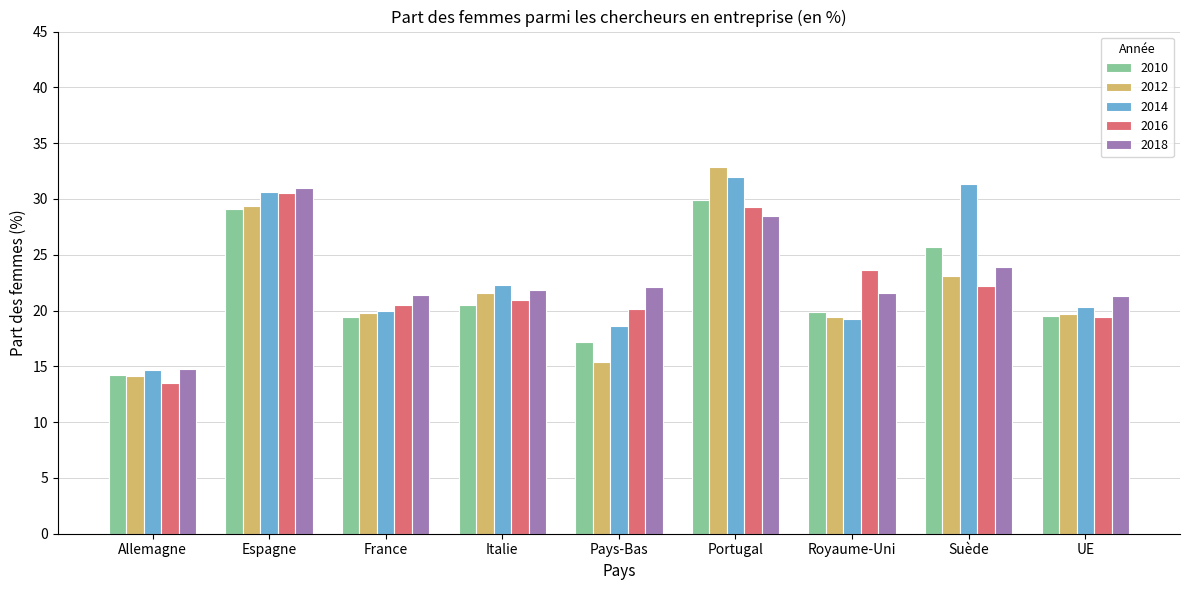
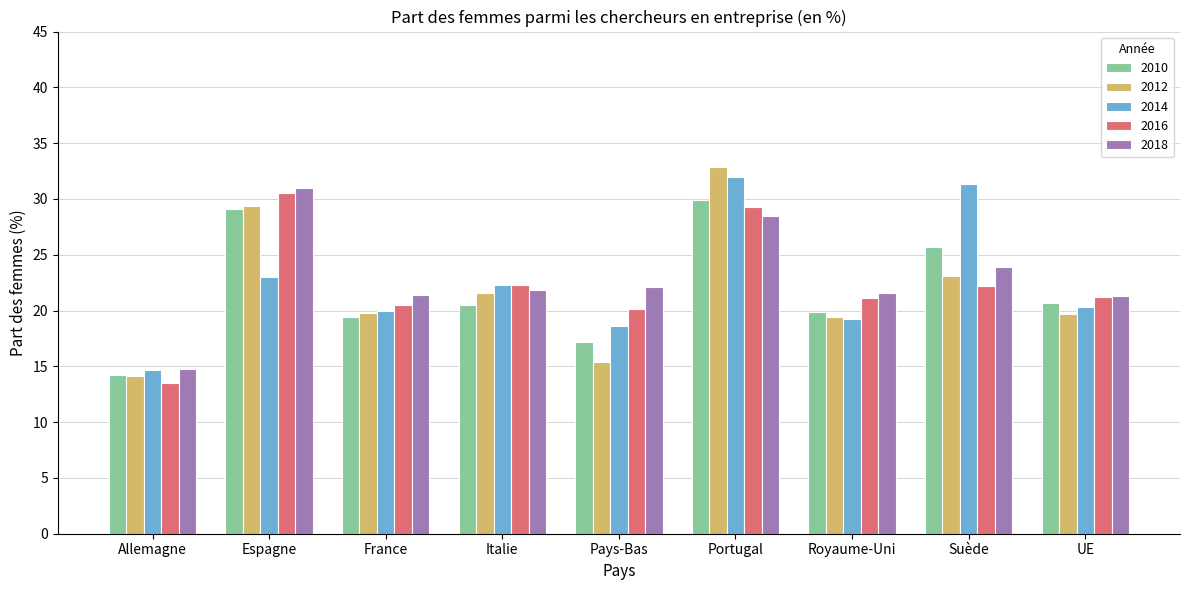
  {
    "2010": {
      "Allemagne": 14.2,
      "Espagne": 29.1,
      "France": 19.4,
      "Italie": 20.5,
      "Pays-Bas": 17.2,
      "Portugal": 29.9,
      "Royaume-Uni": 19.9,
      "Suède": 25.7,
-     "UE": 19.5
+     "UE": 20.7
    },
    "2012": {
      "Allemagne": 14.1,
      "Espagne": 29.4,
      "France": 19.8,
      "Italie": 21.6,
      "Pays-Bas": 15.4,
      "Portugal": 32.9,
      "Royaume-Uni": 19.4,
      "Suède": 23.1,
      "UE": 19.7
    },
    "2014": {
      "Allemagne": 14.7,
-     "Espagne": 30.6,
+     "Espagne": 23.0,
      "France": 20.0,
      "Italie": 22.3,
      "Pays-Bas": 18.6,
      "Portugal": 32.0,
      "Royaume-Uni": 19.2,
      "Suède": 31.3,
      "UE": 20.3
    },
    "2016": {
      "Allemagne": 13.5,
      "Espagne": 30.5,
      "France": 20.5,
-     "Italie": 20.9,
+     "Italie": 22.3,
      "Pays-Bas": 20.1,
      "Portugal": 29.3,
-     "Royaume-Uni": 23.6,
+     "Royaume-Uni": 21.1,
      "Suède": 22.2,
-     "UE": 19.4
+     "UE": 21.2
    },
    "2018": {
      "Allemagne": 14.8,
      "Espagne": 31.0,
      "France": 21.4,
      "Italie": 21.8,
      "Pays-Bas": 22.1,
      "Portugal": 28.5,
      "Royaume-Uni": 21.6,
      "Suède": 23.9,
      "UE": 21.3
    }
  }
